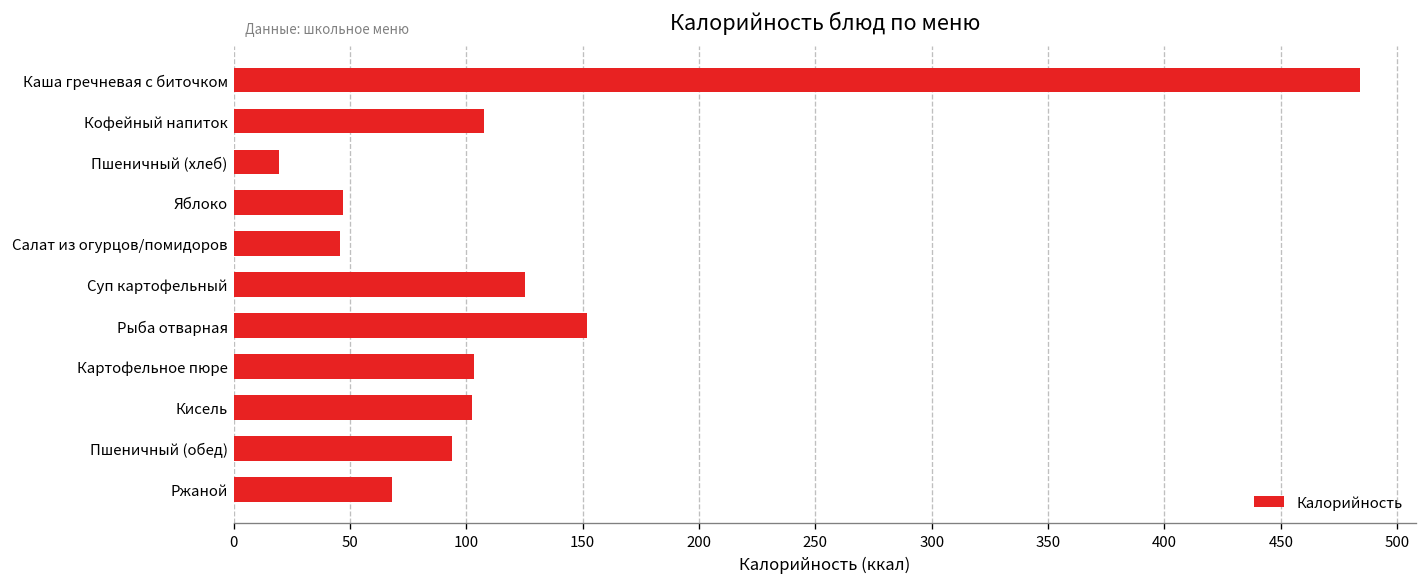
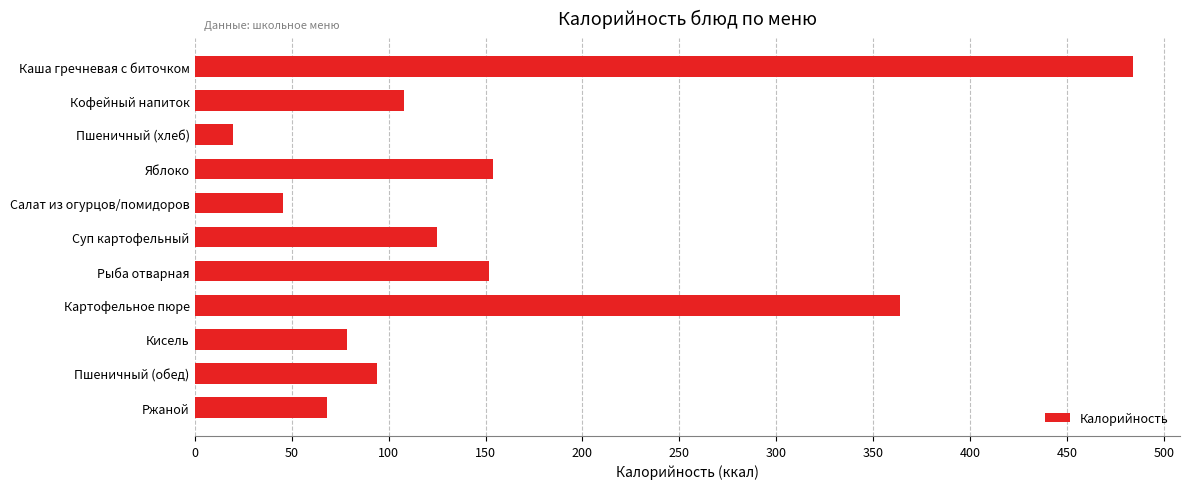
  {
    "Каша гречневая с биточком": 484,
    "Кофейный напиток": 108,
    "Пшеничный (хлеб)": 20,
-   "Яблоко": 47,
+   "Яблоко": 154,
    "Салат из огурцов/помидоров": 46,
    "Суп картофельный": 125,
    "Рыба отварная": 152,
-   "Картофельное пюре": 103,
-   "Кисель": 102,
+   "Картофельное пюре": 364,
+   "Кисель": 79,
    "Пшеничный (обед)": 94,
    "Ржаной": 68
  }
